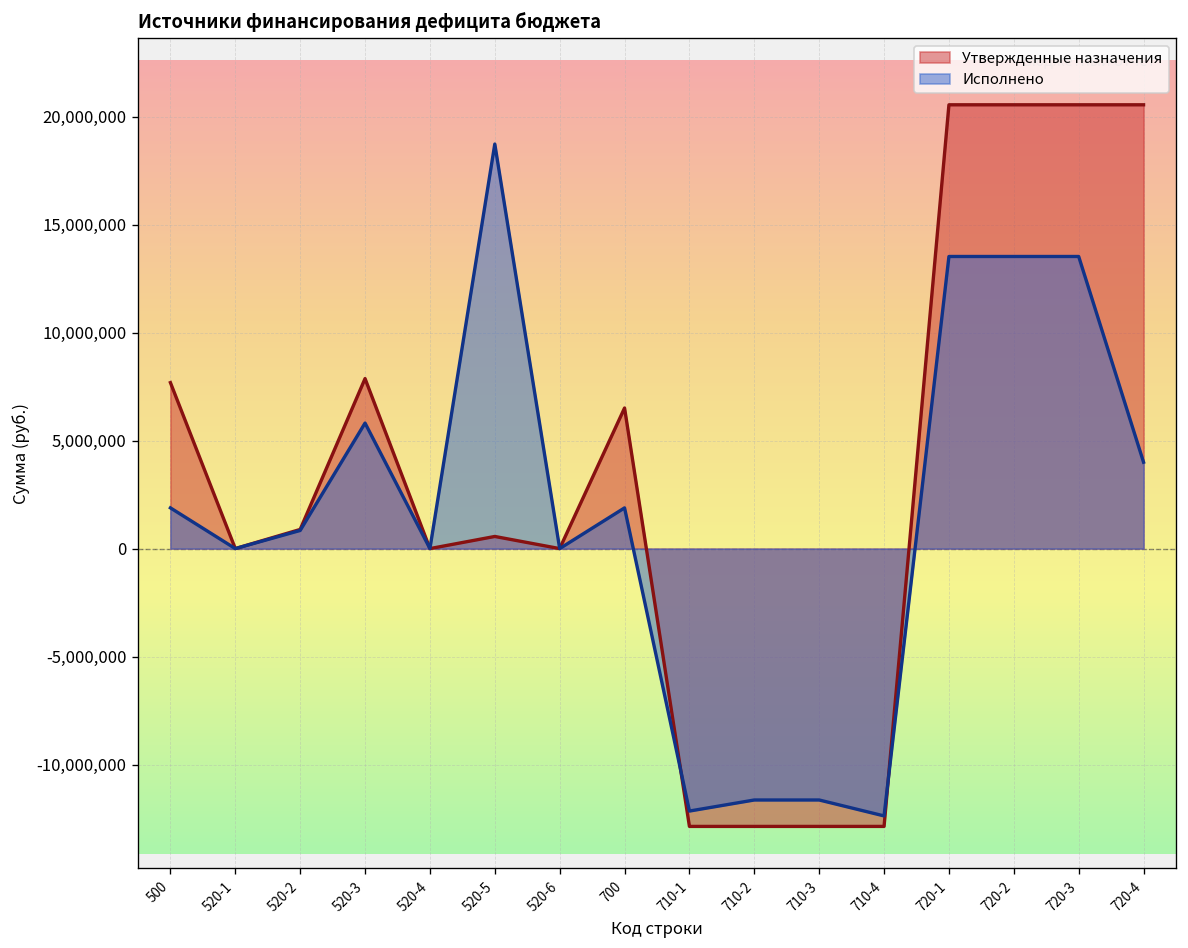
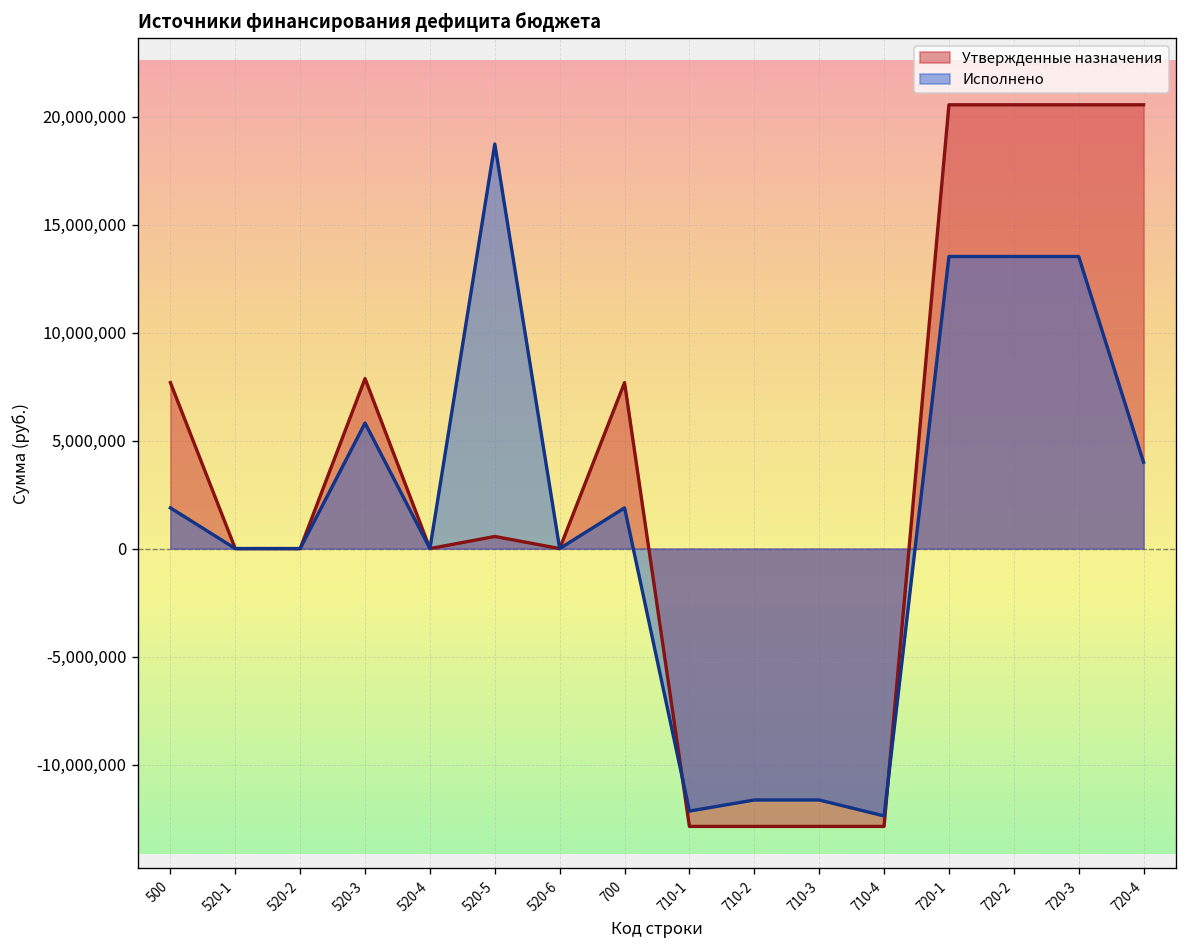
  {
    "Утвержденные назначения": {
-     "520-2": "900,000",
-     "700": "6,500,000"
+     "520-2": "0",
+     "700": "7,700,000"
    },
    "Исполнено": {
-     "520-2": "800,000"
+     "520-2": "0"
    }
  }
